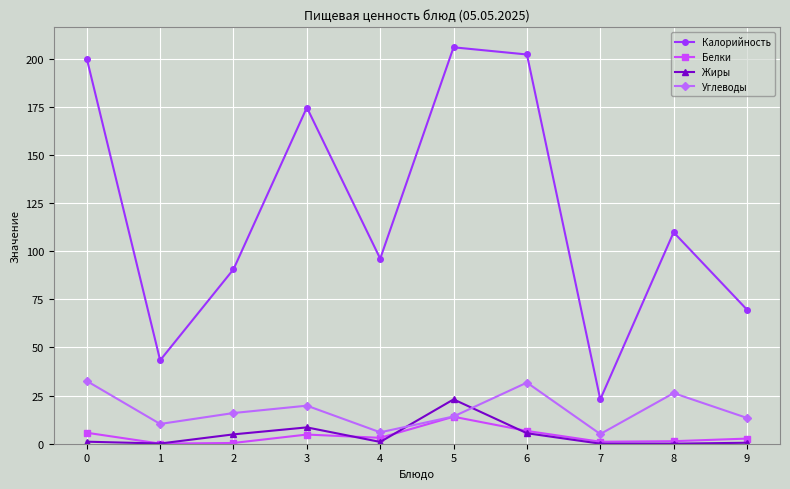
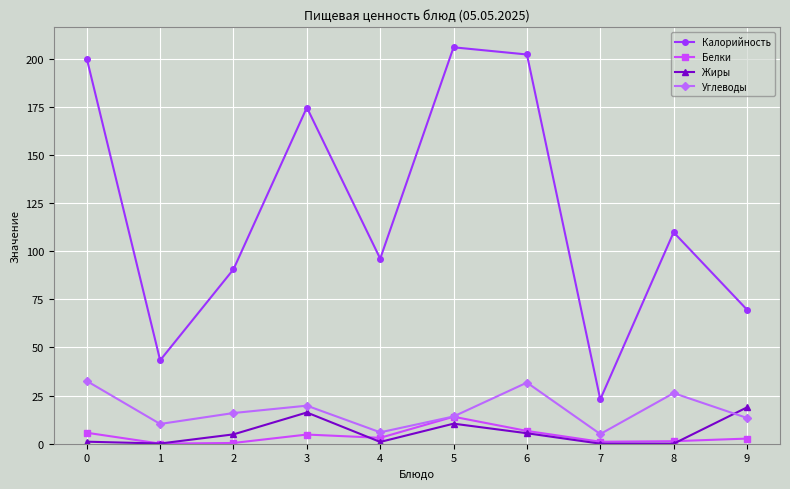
  {
    "Жиры": {
      "0": 1,
      "2": 5,
-     "3": 8,
+     "3": 16,
      "4": 1,
-     "5": 23,
-     "9": 0
+     "5": 10,
+     "9": 19
    }
  }
